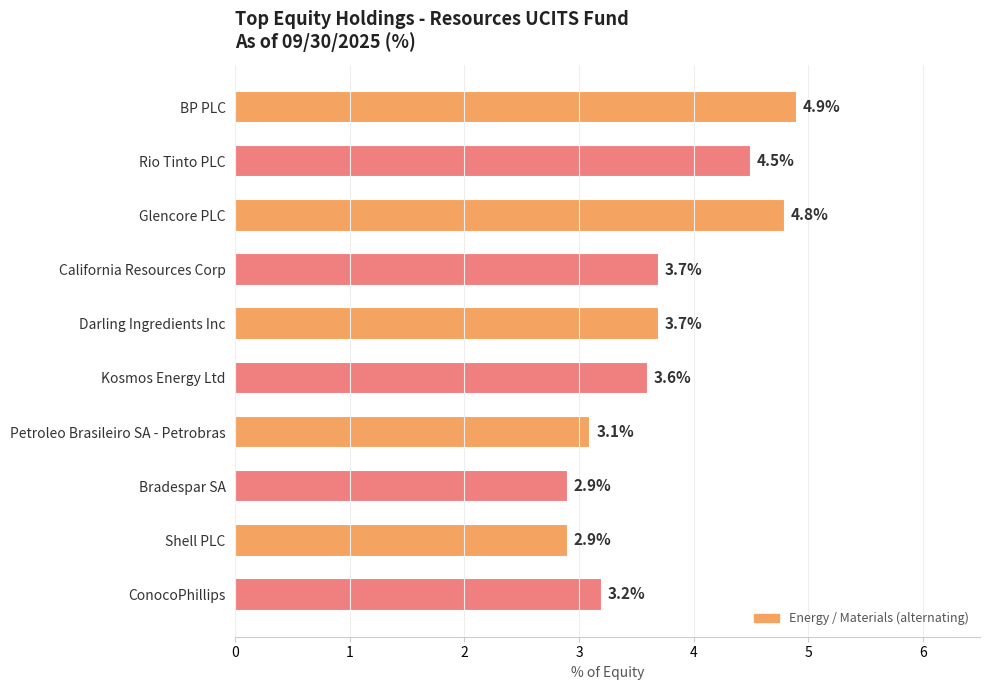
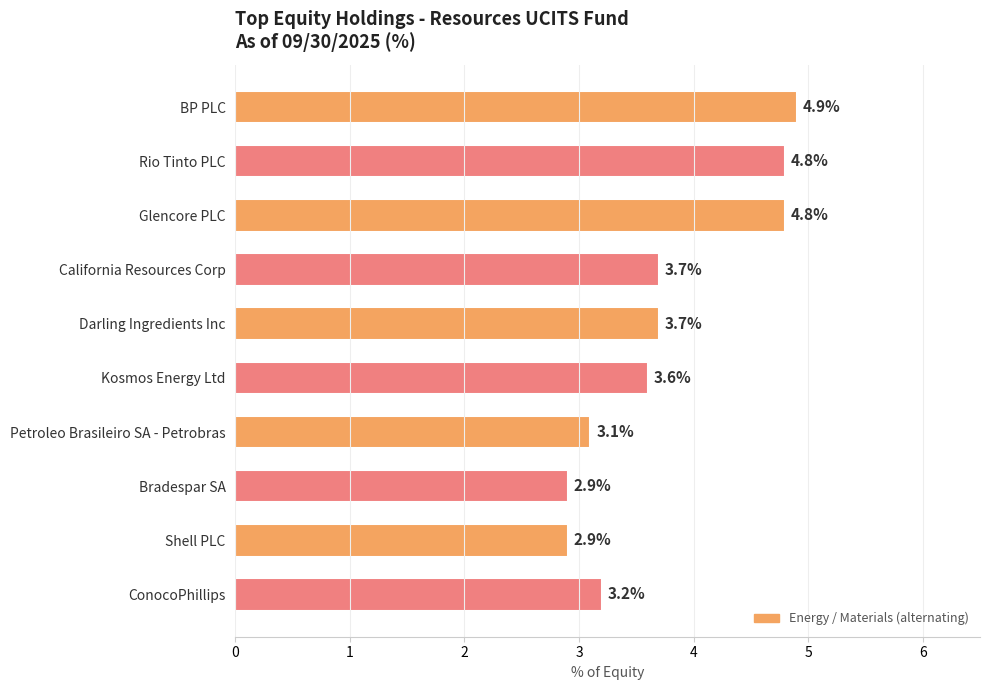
  {
    "BP PLC": "4.9%",
-   "Rio Tinto PLC": "4.5%",
+   "Rio Tinto PLC": "4.8%",
    "Glencore PLC": "4.8%",
    "California Resources Corp": "3.7%",
    "Darling Ingredients Inc": "3.7%",
    "Kosmos Energy Ltd": "3.6%",
    "Petroleo Brasileiro SA - Petrobras": "3.1%",
    "Bradespar SA": "2.9%",
    "Shell PLC": "2.9%",
    "ConocoPhillips": "3.2%"
  }
